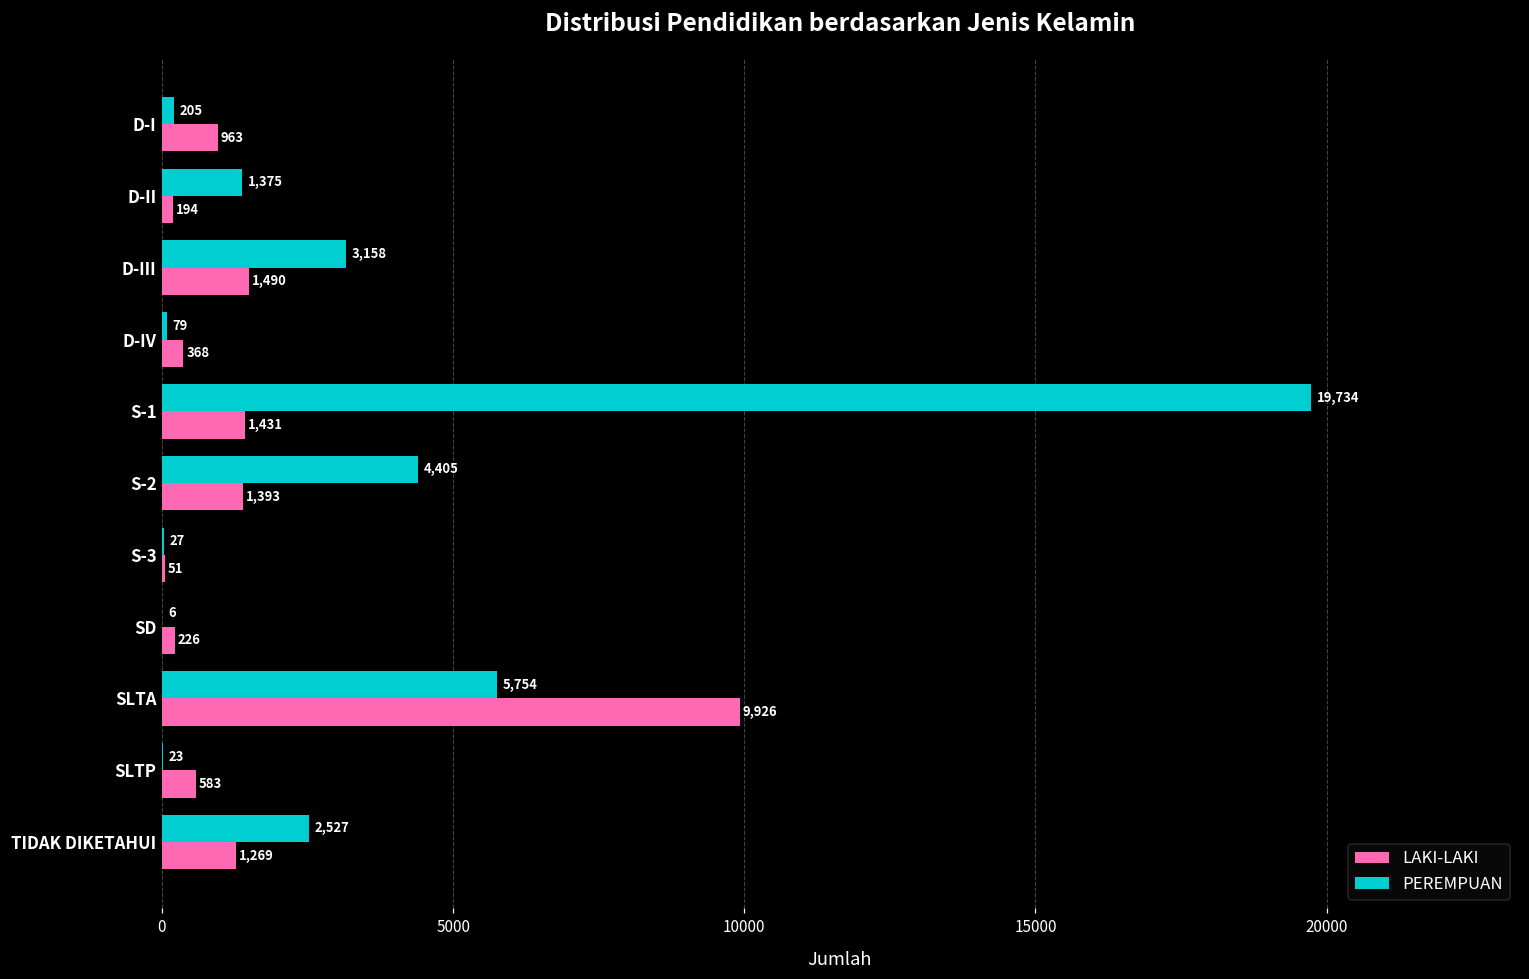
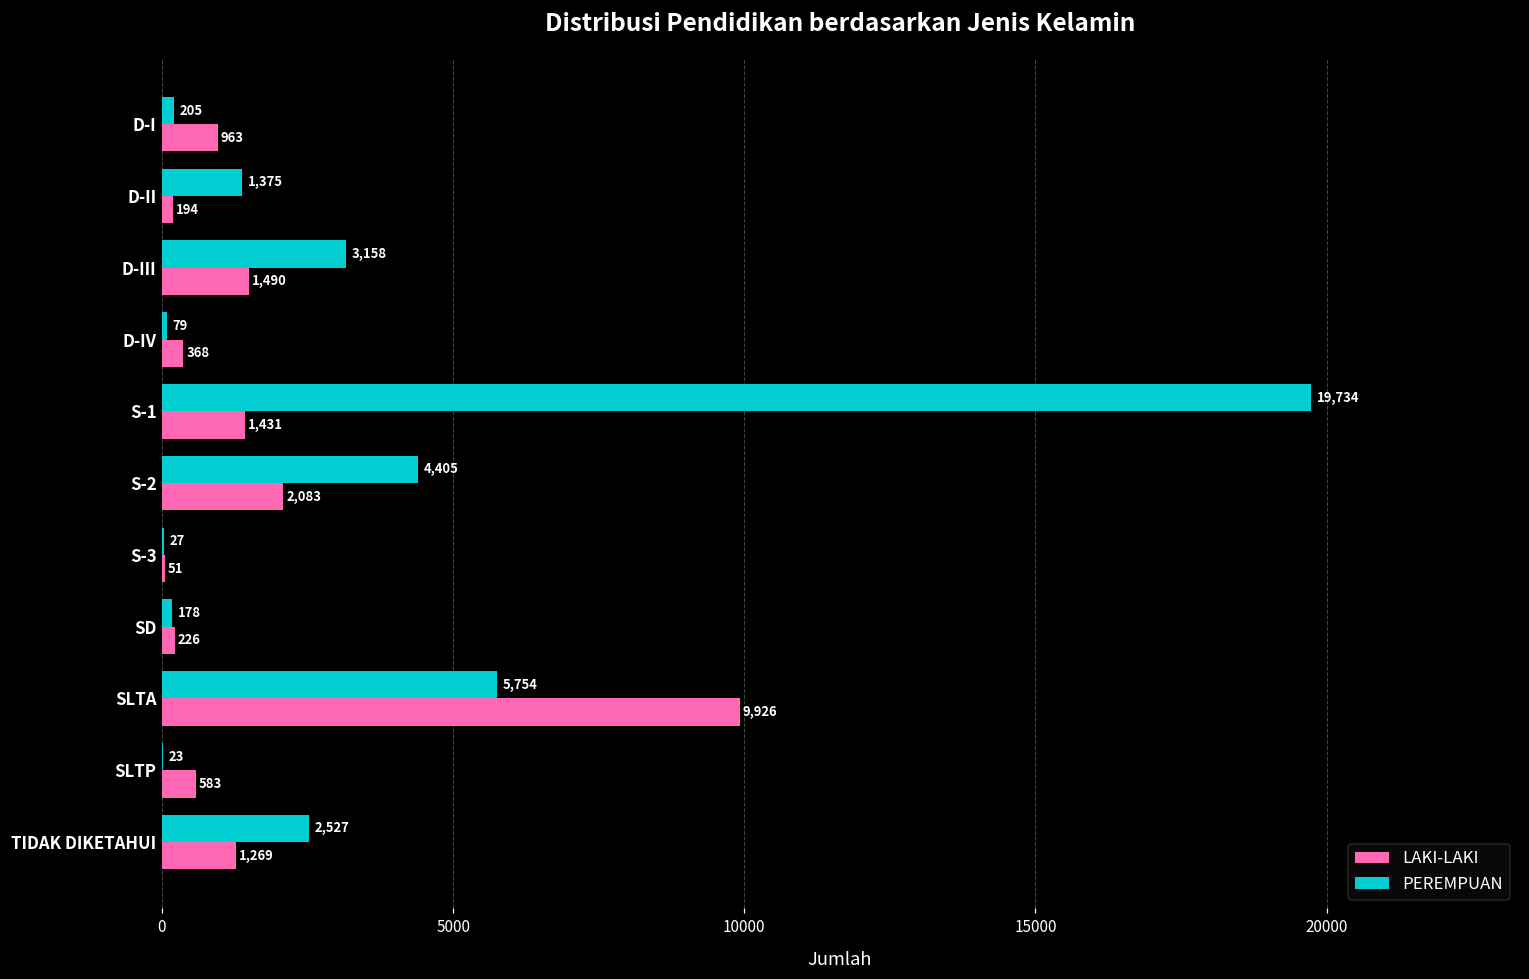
  {
    "LAKI-LAKI": {
      "D-I": "963",
      "D-II": "194",
      "D-III": "1,490",
      "D-IV": "368",
      "S-1": "1,431",
-     "S-2": "1,393",
+     "S-2": "2,083",
      "S-3": "51",
      "SD": "226",
      "SLTA": "9,926",
      "SLTP": "583",
      "TIDAK DIKETAHUI": "1,269"
    },
    "PEREMPUAN": {
      "D-I": "205",
      "D-II": "1,375",
      "D-III": "3,158",
      "D-IV": "79",
      "S-1": "19,734",
      "S-2": "4,405",
      "S-3": "27",
-     "SD": "6",
+     "SD": "178",
      "SLTA": "5,754",
      "SLTP": "23",
      "TIDAK DIKETAHUI": "2,527"
    }
  }
